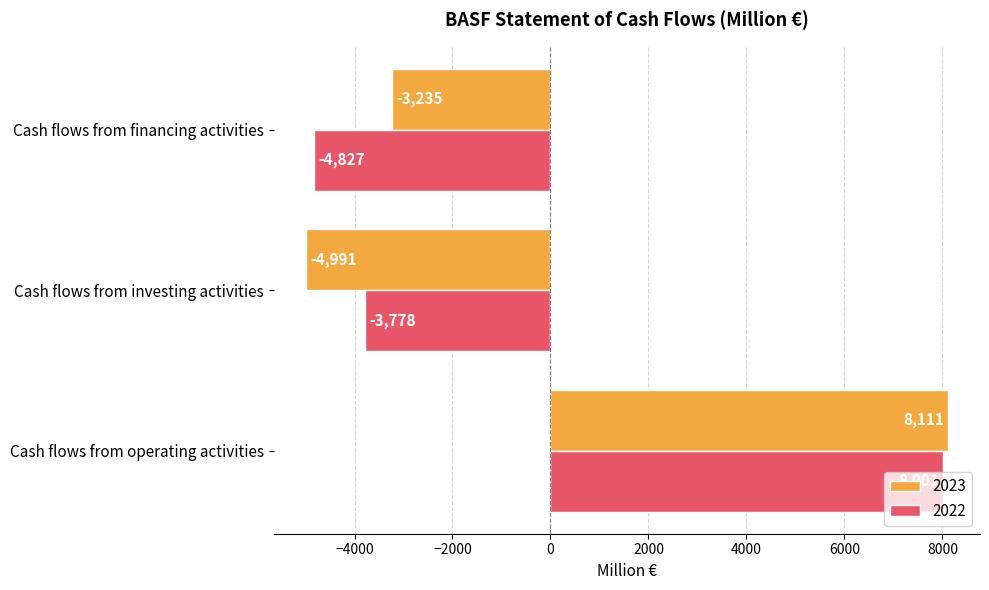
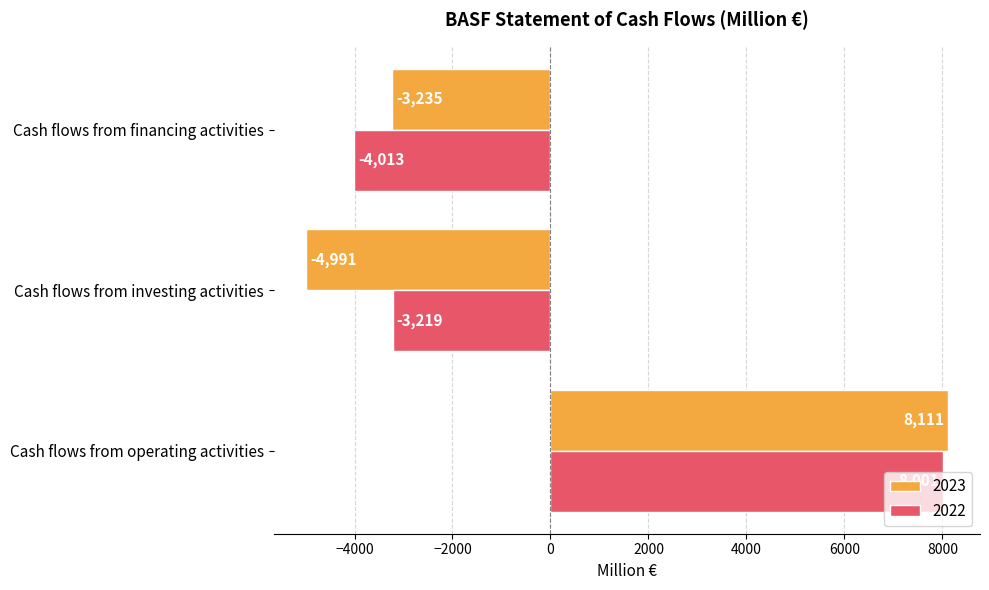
  {
    "2023": {
      "Cash flows from financing activities": "-3,235",
      "Cash flows from investing activities": "-4,991",
      "Cash flows from operating activities": "8,111"
    },
    "2022": {
-     "Cash flows from financing activities": "-4,827",
-     "Cash flows from investing activities": "-3,778"
+     "Cash flows from financing activities": "-4,013",
+     "Cash flows from investing activities": "-3,219"
    }
  }
